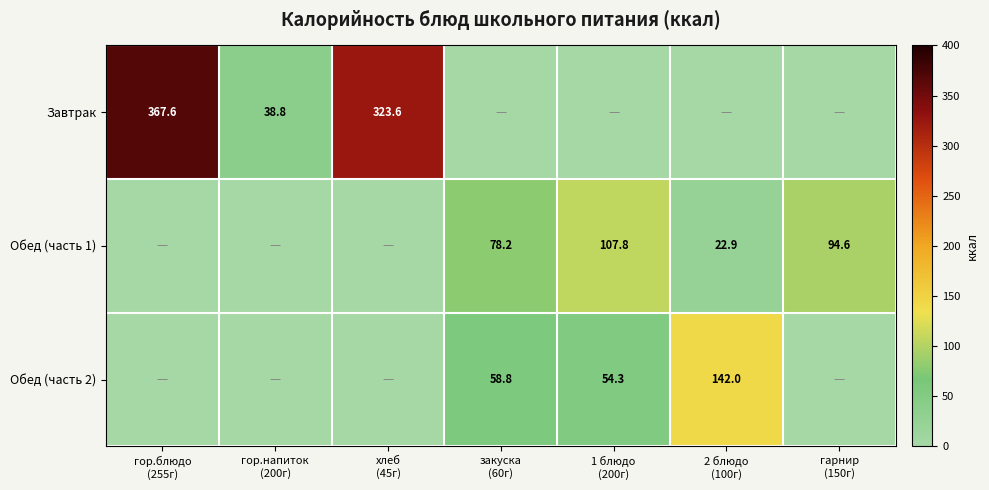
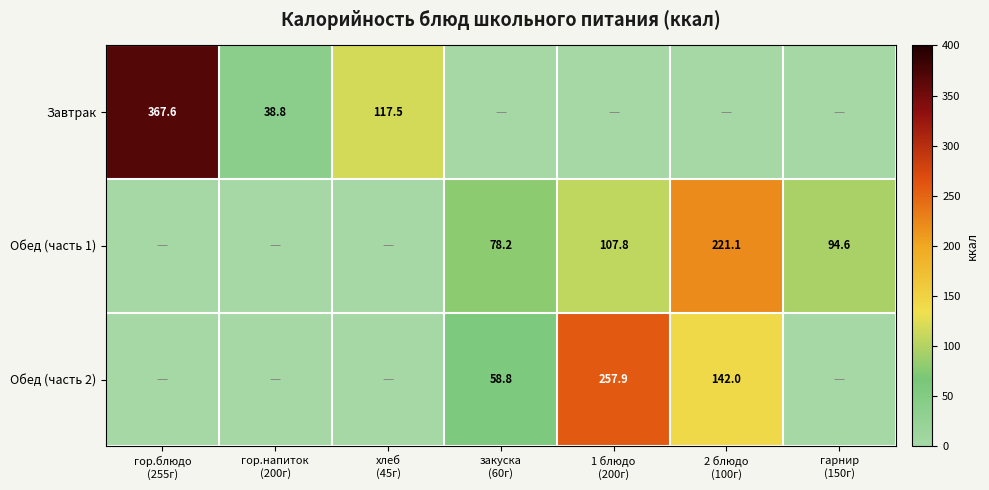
  {
    "Завтрак": {
      "гор.блюдо (255г)": 367.6,
      "гор.напиток (200г)": 38.8,
-     "хлеб (45г)": 323.6
+     "хлеб (45г)": 117.5
    },
    "Обед (часть 1)": {
      "закуска (60г)": 78.2,
      "1 блюдо (200г)": 107.8,
-     "2 блюдо (100г)": 22.9,
+     "2 блюдо (100г)": 221.1,
      "гарнир (150г)": 94.6
    },
    "Обед (часть 2)": {
      "закуска (60г)": 58.8,
-     "1 блюдо (200г)": 54.3,
+     "1 блюдо (200г)": 257.9,
      "2 блюдо (100г)": 142.0
    }
  }
